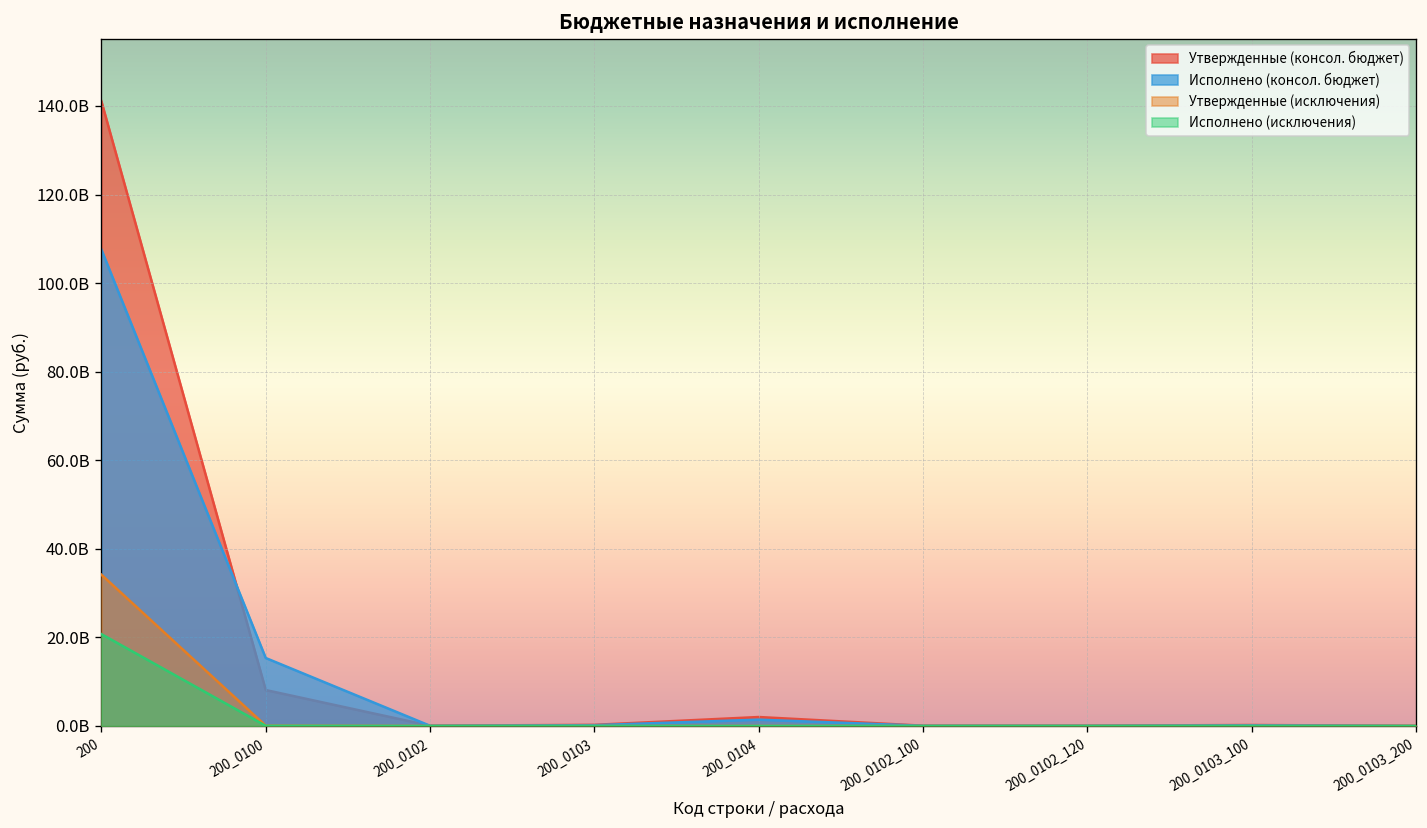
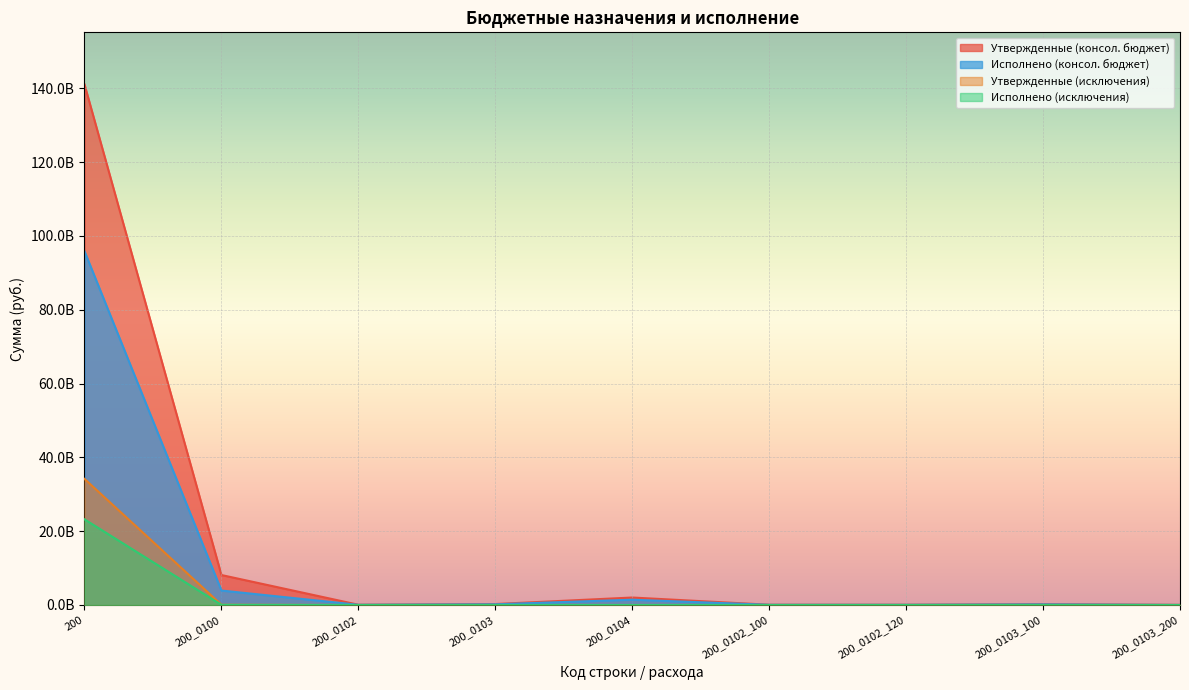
  {
    "Исполнено (консол. бюджет)": {
-     "200": 108000000000,
-     "200_0100": 15000000000
+     "200": 96000000000,
+     "200_0100": 4000000000
    },
    "Исполнено (исключения)": {
-     "200": 21000000000
+     "200": 23000000000
    }
  }
